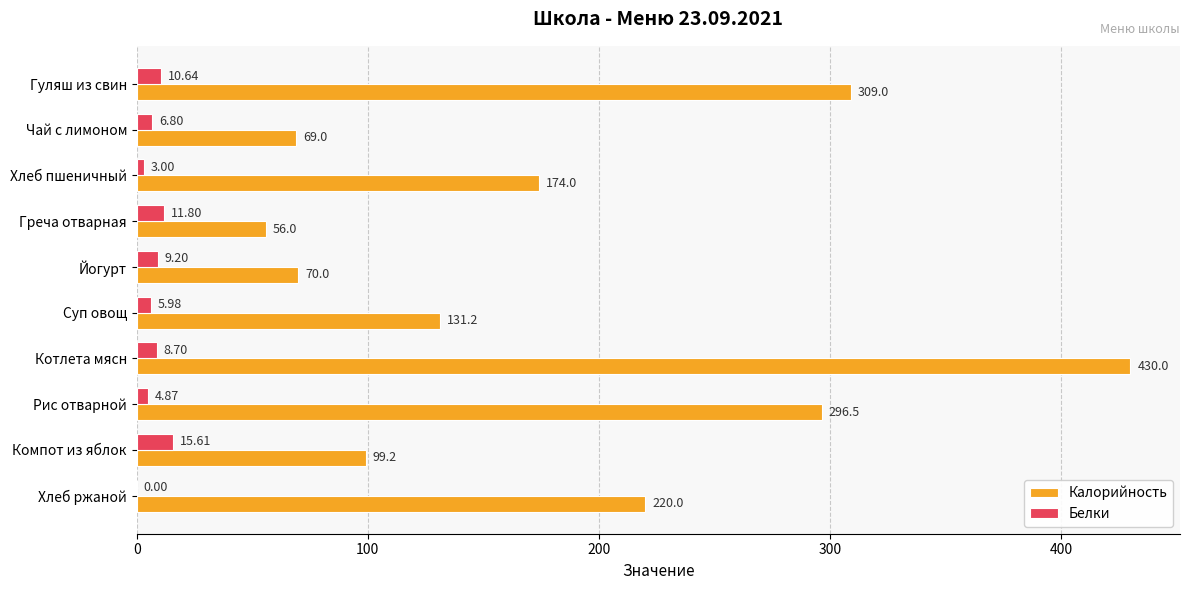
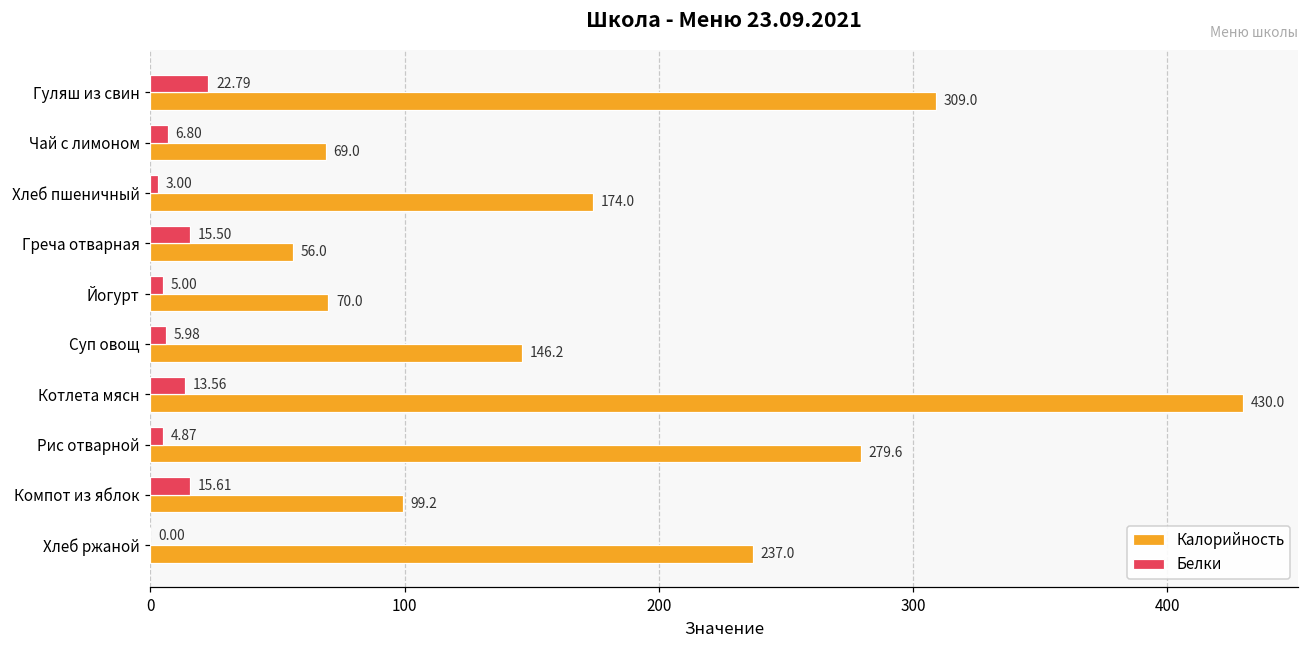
  {
    "Калорийность": {
      "Гуляш из свин": 309.0,
      "Чай с лимоном": 69.0,
      "Хлеб пшеничный": 174.0,
      "Греча отварная": 56.0,
      "Йогурт": 70.0,
-     "Суп овощ": 131.2,
+     "Суп овощ": 146.2,
      "Котлета мясн": 430.0,
-     "Рис отварной": 296.5,
+     "Рис отварной": 279.6,
      "Компот из яблок": 99.2,
-     "Хлеб ржаной": 220.0
+     "Хлеб ржаной": 237.0
    },
    "Белки": {
-     "Гуляш из свин": 10.64,
+     "Гуляш из свин": 22.79,
      "Чай с лимоном": 6.80,
      "Хлеб пшеничный": 3.00,
-     "Греча отварная": 11.80,
-     "Йогурт": 9.20,
+     "Греча отварная": 15.50,
+     "Йогурт": 5.00,
      "Суп овощ": 5.98,
-     "Котлета мясн": 8.70,
+     "Котлета мясн": 13.56,
      "Рис отварной": 4.87,
      "Компот из яблок": 15.61,
      "Хлеб ржаной": 0.00
    }
  }
